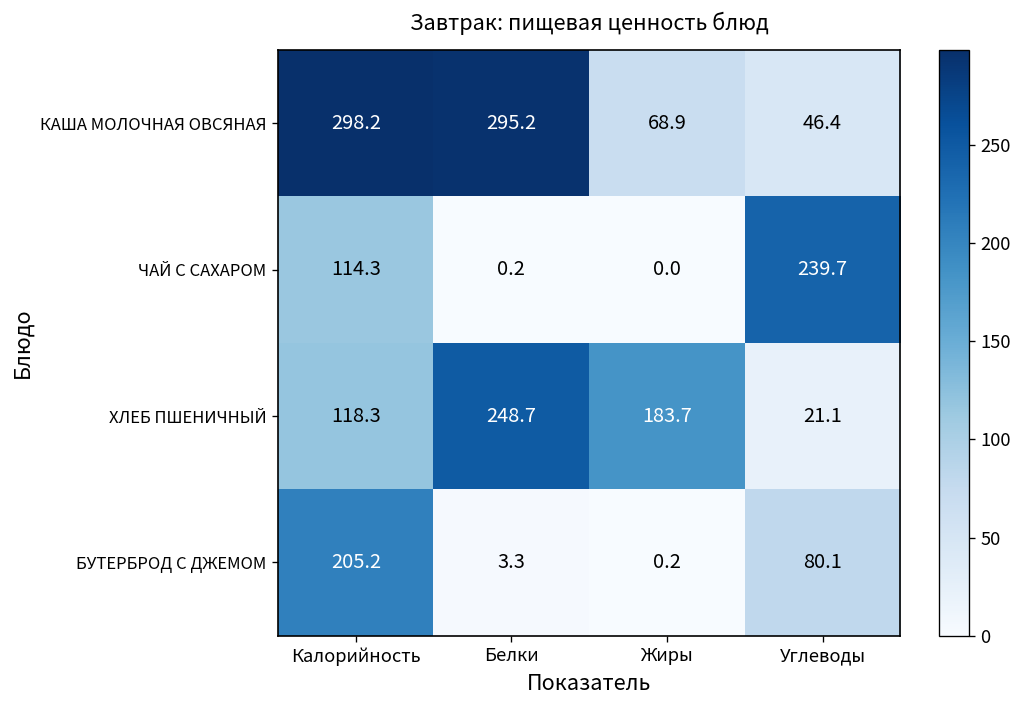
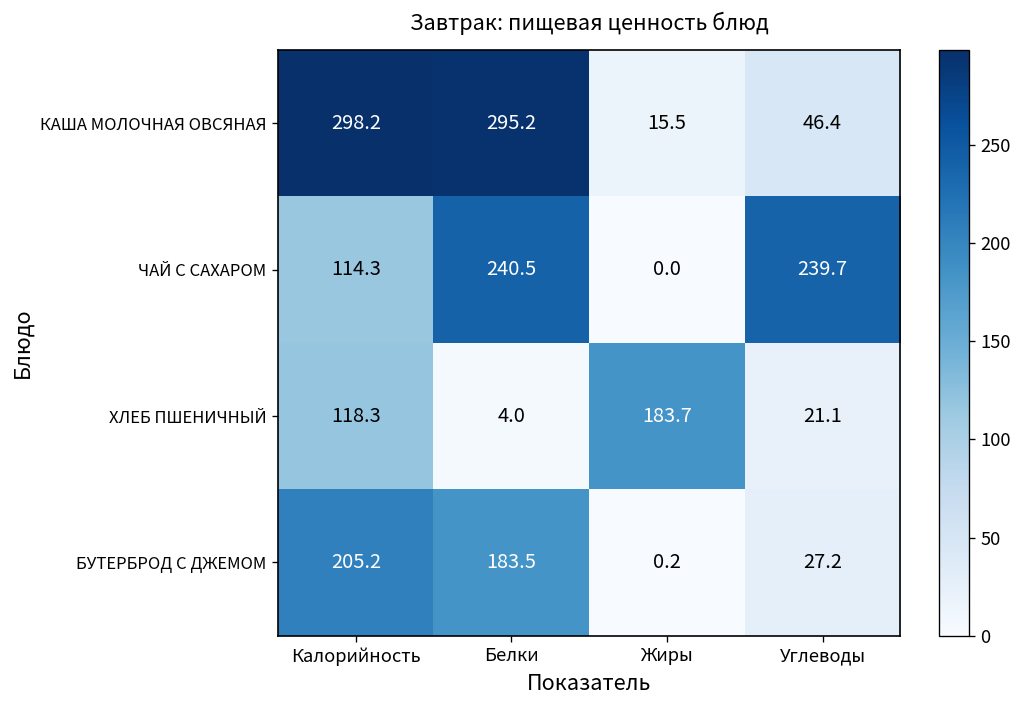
  {
    "КАША МОЛОЧНАЯ ОВСЯНАЯ": {
      "Калорийность": 298.2,
      "Белки": 295.2,
-     "Жиры": 68.9,
+     "Жиры": 15.5,
      "Углеводы": 46.4
    },
    "ЧАЙ С САХАРОМ": {
      "Калорийность": 114.3,
-     "Белки": 0.2,
+     "Белки": 240.5,
      "Жиры": 0.0,
      "Углеводы": 239.7
    },
    "ХЛЕБ ПШЕНИЧНЫЙ": {
      "Калорийность": 118.3,
-     "Белки": 248.7,
+     "Белки": 4.0,
      "Жиры": 183.7,
      "Углеводы": 21.1
    },
    "БУТЕРБРОД С ДЖЕМОМ": {
      "Калорийность": 205.2,
-     "Белки": 3.3,
+     "Белки": 183.5,
      "Жиры": 0.2,
-     "Углеводы": 80.1
+     "Углеводы": 27.2
    }
  }
